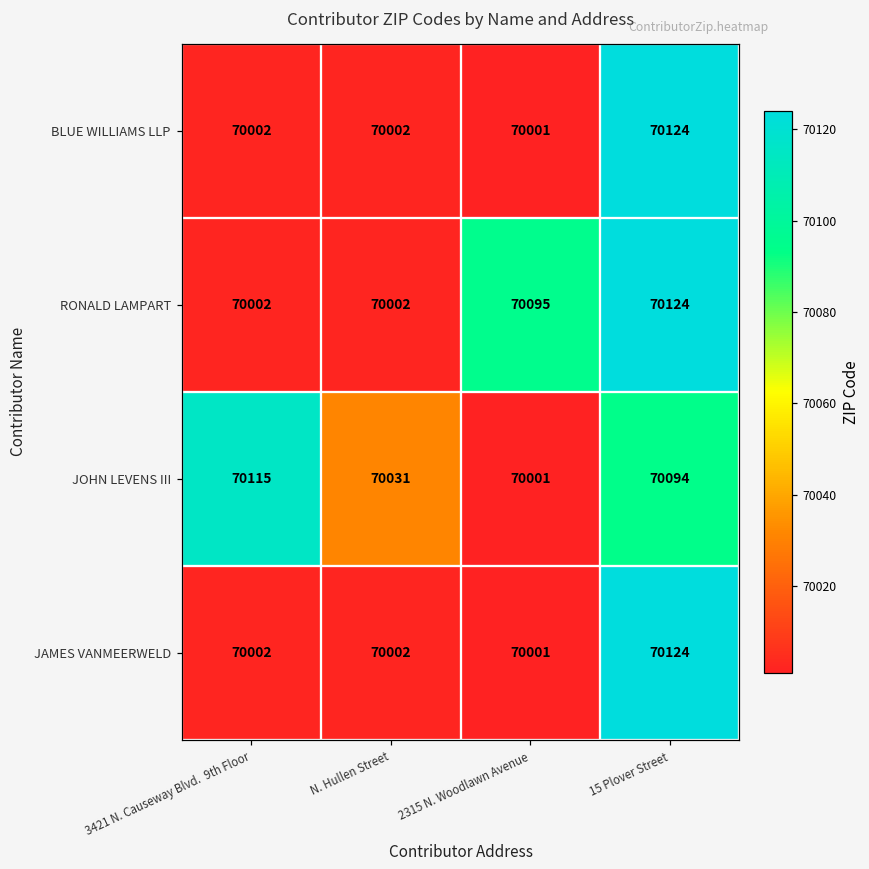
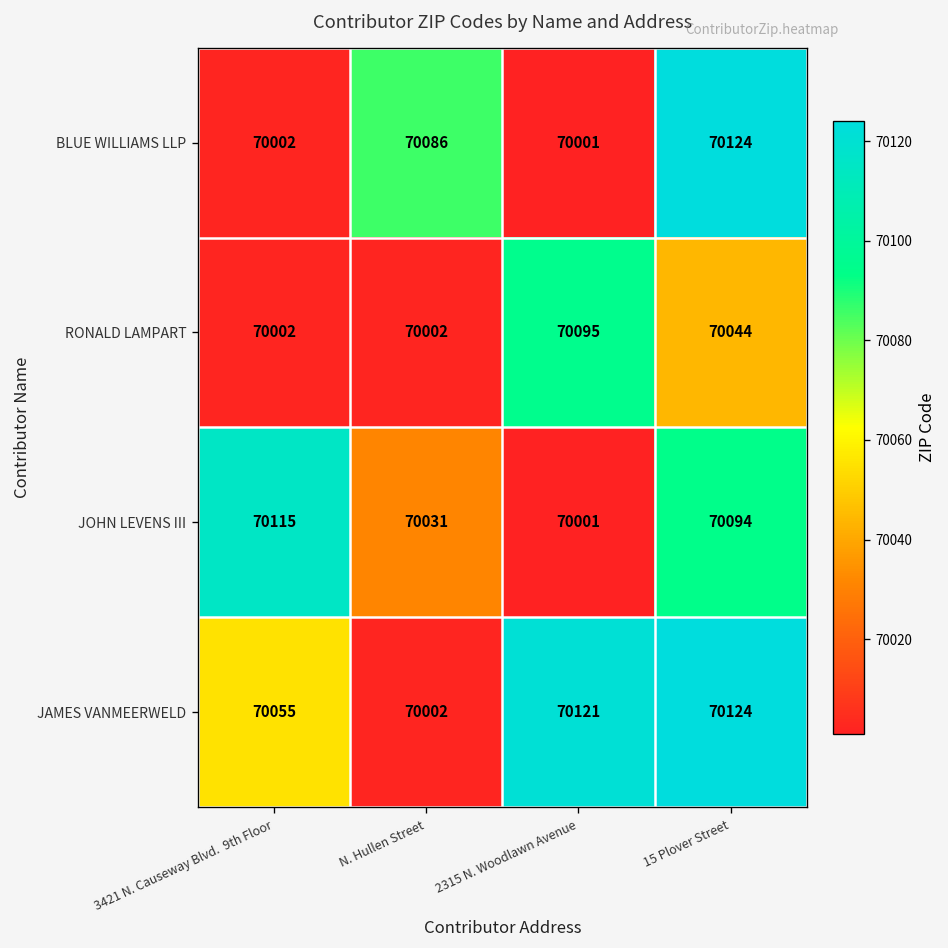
  {
    "BLUE WILLIAMS LLP": {
      "3421 N. Causeway Blvd. 9th Floor": 70002,
-     "N. Hullen Street": 70002,
+     "N. Hullen Street": 70086,
      "2315 N. Woodlawn Avenue": 70001,
      "15 Plover Street": 70124
    },
    "RONALD LAMPART": {
      "3421 N. Causeway Blvd. 9th Floor": 70002,
      "N. Hullen Street": 70002,
      "2315 N. Woodlawn Avenue": 70095,
-     "15 Plover Street": 70124
+     "15 Plover Street": 70044
    },
    "JOHN LEVENS III": {
      "3421 N. Causeway Blvd. 9th Floor": 70115,
      "N. Hullen Street": 70031,
      "2315 N. Woodlawn Avenue": 70001,
      "15 Plover Street": 70094
    },
    "JAMES VANMEERWELD": {
-     "3421 N. Causeway Blvd. 9th Floor": 70002,
+     "3421 N. Causeway Blvd. 9th Floor": 70055,
      "N. Hullen Street": 70002,
-     "2315 N. Woodlawn Avenue": 70001,
+     "2315 N. Woodlawn Avenue": 70121,
      "15 Plover Street": 70124
    }
  }
